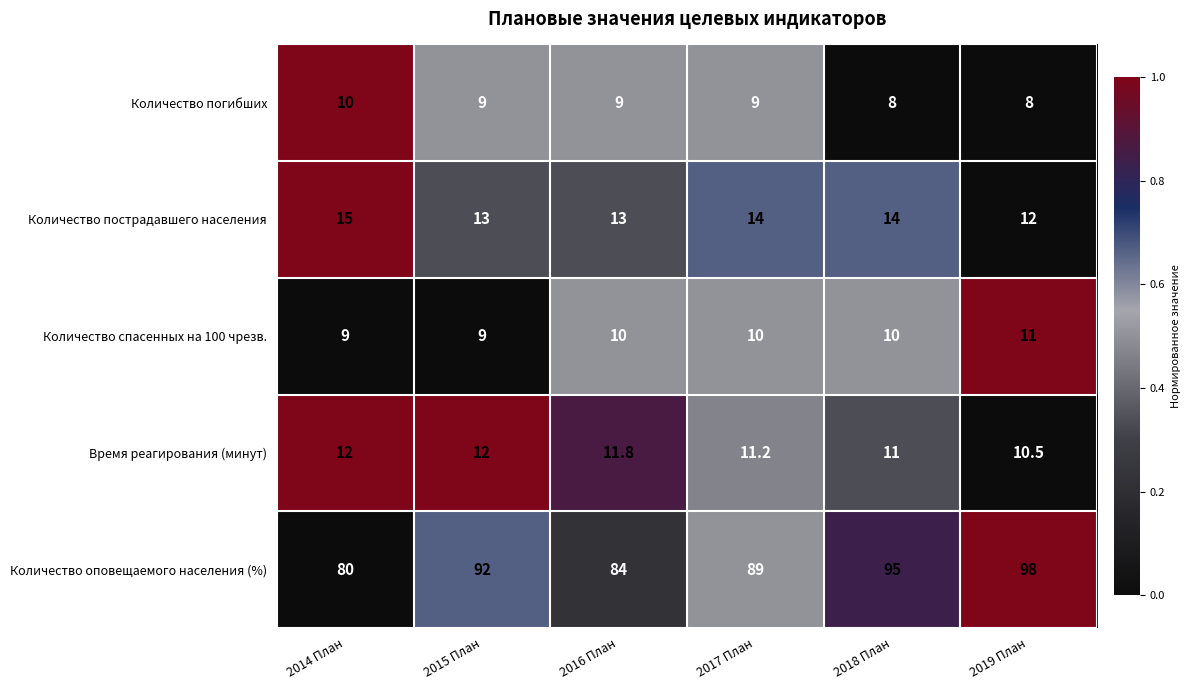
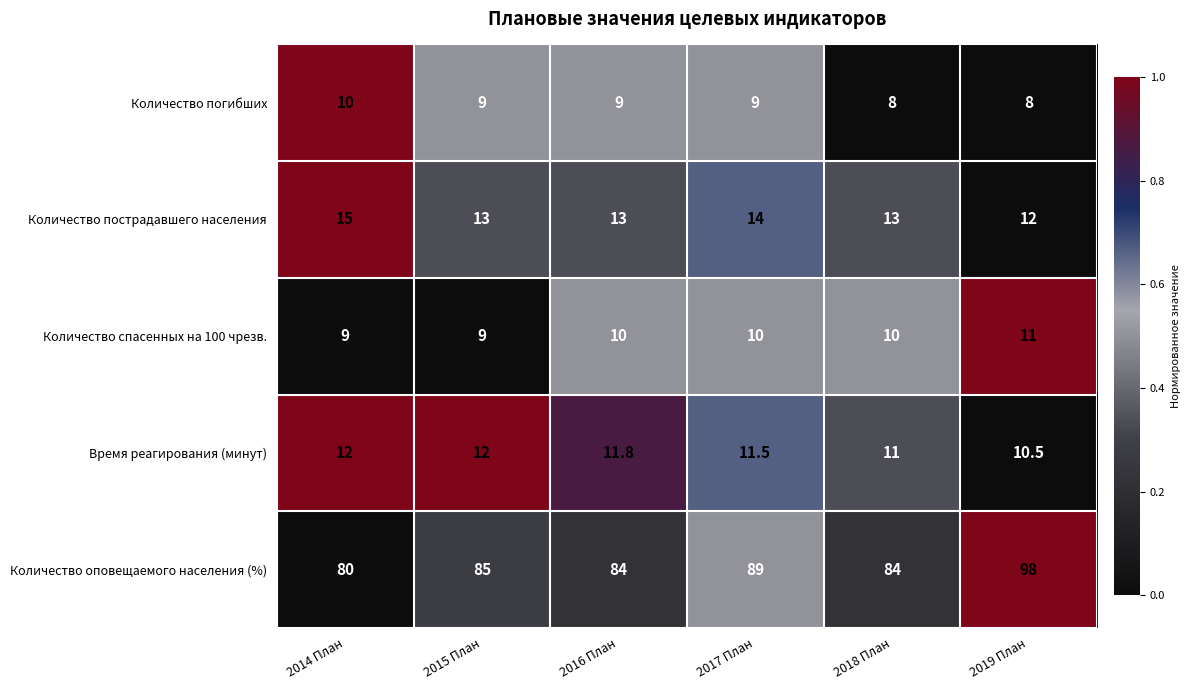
  {
    "Количество погибших": {
      "2014 План": 10,
      "2015 План": 9,
      "2016 План": 9,
      "2017 План": 9,
      "2018 План": 8,
      "2019 План": 8
    },
    "Количество пострадавшего населения": {
      "2014 План": 15,
      "2015 План": 13,
      "2016 План": 13,
      "2017 План": 14,
-     "2018 План": 14,
+     "2018 План": 13,
      "2019 План": 12
    },
    "Количество спасенных на 100 чрезв.": {
      "2014 План": 9,
      "2015 План": 9,
      "2016 План": 10,
      "2017 План": 10,
      "2018 План": 10,
      "2019 План": 11
    },
    "Время реагирования (минут)": {
      "2014 План": 12,
      "2015 План": 12,
      "2016 План": 11.8,
-     "2017 План": 11.2,
+     "2017 План": 11.5,
      "2018 План": 11,
      "2019 План": 10.5
    },
    "Количество оповещаемого населения (%)": {
      "2014 План": 80,
-     "2015 План": 92,
+     "2015 План": 85,
      "2016 План": 84,
      "2017 План": 89,
-     "2018 План": 95,
+     "2018 План": 84,
      "2019 План": 98
    }
  }
